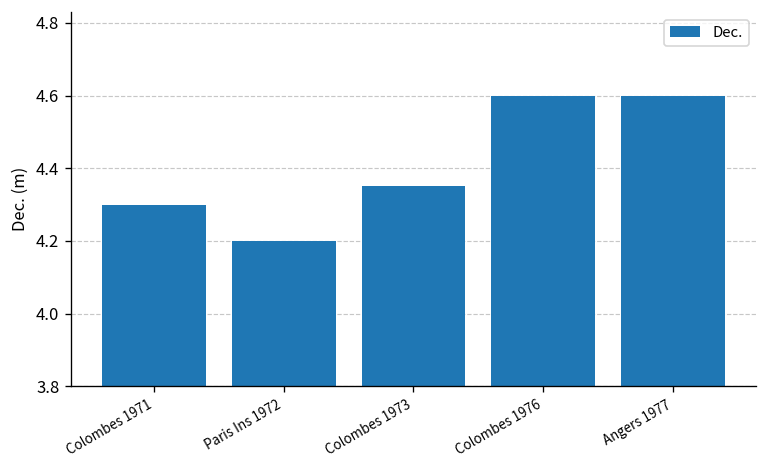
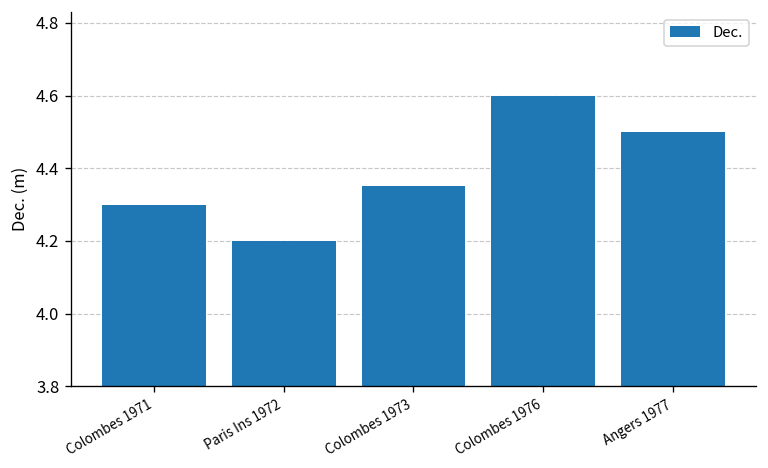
  {
    "Colombes 1971": 4.3,
    "Paris Ins 1972": 4.2,
    "Colombes 1973": 4.35,
    "Colombes 1976": 4.6,
-   "Angers 1977": 4.6
+   "Angers 1977": 4.5
  }
